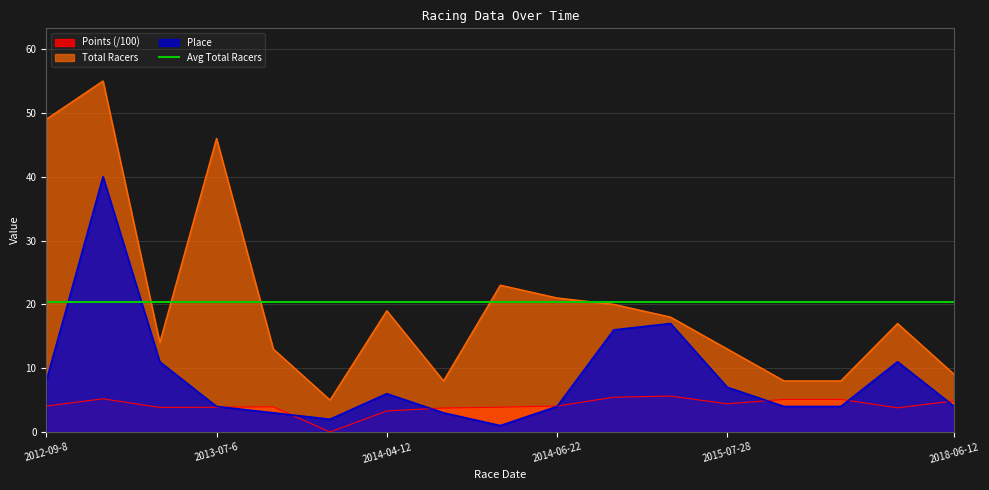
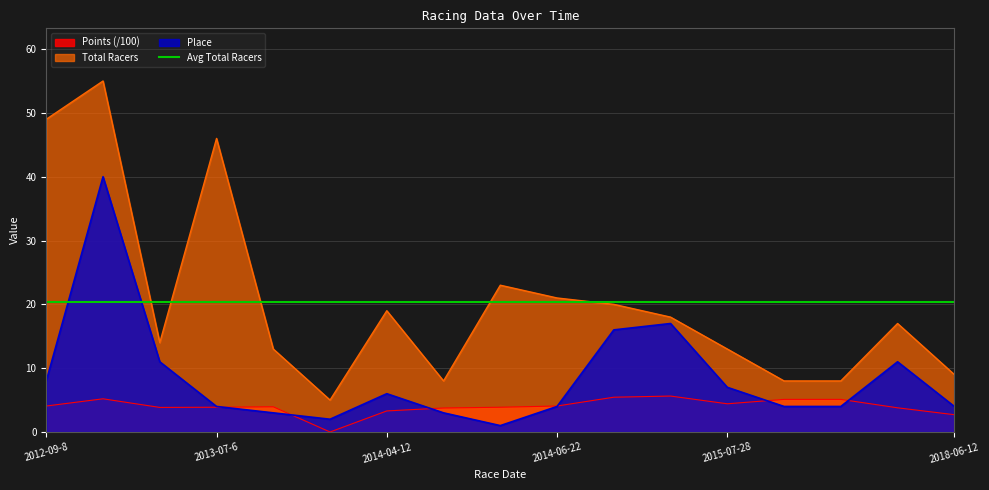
  {
    "Points (/100)": {
      "2012-09-8": 4,
      "2014-04-12": 3,
      "2015-07-28": 4,
-     "2018-06-12": 5
+     "2018-06-12": 3
    },
    "Total Racers": {
      "2012-09-8": 49,
      "2013-07-6": 46,
      "2014-04-12": 19,
      "2014-06-22": 21,
      "2015-07-28": 13,
      "2018-06-12": 9
    },
    "Place": {
      "2012-09-8": 8,
      "2014-04-12": 6,
      "2015-07-28": 7,
      "2018-06-12": 4
    },
    "Avg Total Racers": {
      "2012-09-8": 20,
      "2013-07-6": 20,
      "2014-04-12": 20,
      "2014-06-22": 20,
      "2015-07-28": 20,
      "2018-06-12": 20
    }
  }
